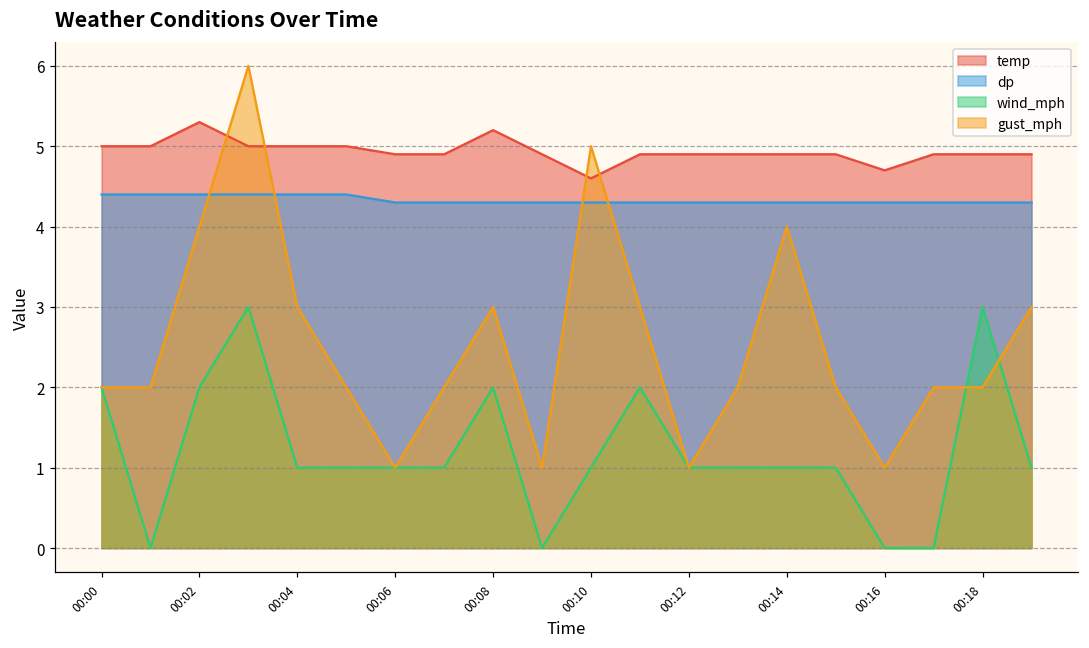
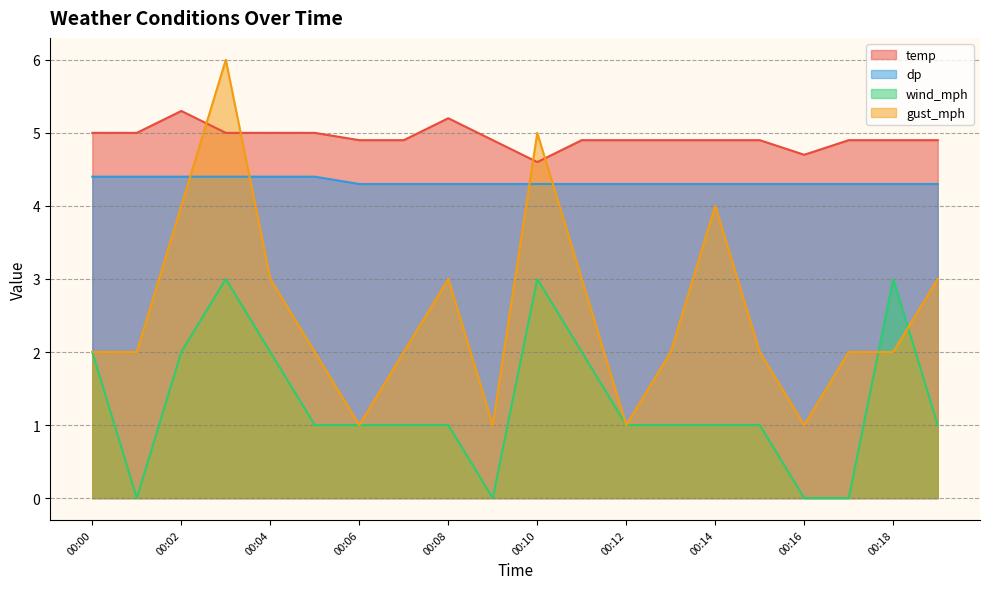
  {
    "temp": {
      "00:00": 5,
      "00:02": 5.3,
      "00:04": 5,
      "00:06": 4.9,
      "00:08": 5.2,
      "00:10": 4.6,
      "00:12": 4.9,
      "00:14": 4.9,
      "00:16": 4.7,
      "00:18": 4.9
    },
    "dp": {
      "00:00": 4.4,
      "00:02": 4.4,
      "00:04": 4.4,
      "00:06": 4.3,
      "00:08": 4.3,
      "00:10": 4.3,
      "00:12": 4.3,
      "00:14": 4.3,
      "00:16": 4.3,
      "00:18": 4.3
    },
    "wind_mph": {
      "00:02": 2,
-     "00:04": 1,
-     "00:08": 2,
-     "00:10": 1,
+     "00:04": 2,
+     "00:08": 1,
+     "00:10": 3,
      "00:14": 1,
      "00:16": 0,
      "00:18": 3
    },
    "gust_mph": {
      "00:02": 4,
      "00:04": 3,
      "00:08": 3,
      "00:10": 5,
      "00:14": 4,
      "00:16": 1,
      "00:18": 2
    }
  }
